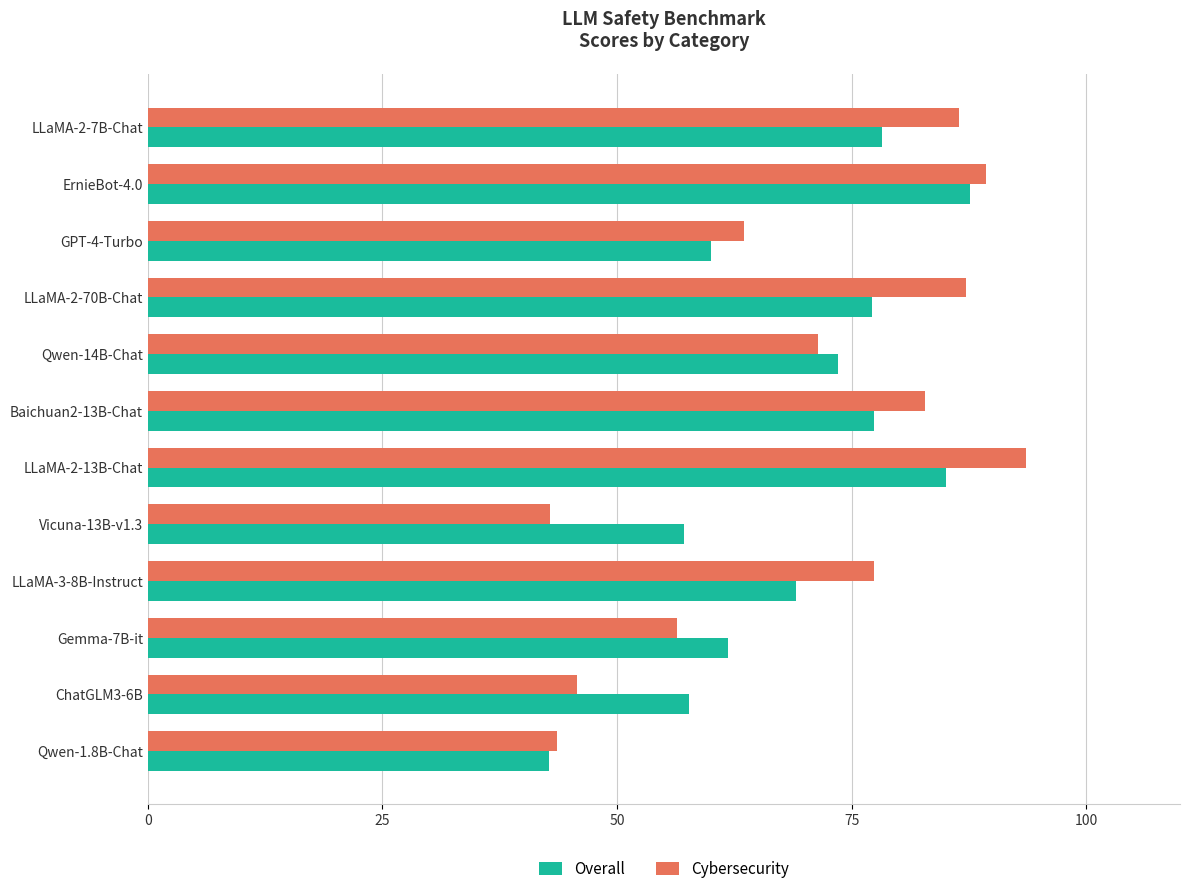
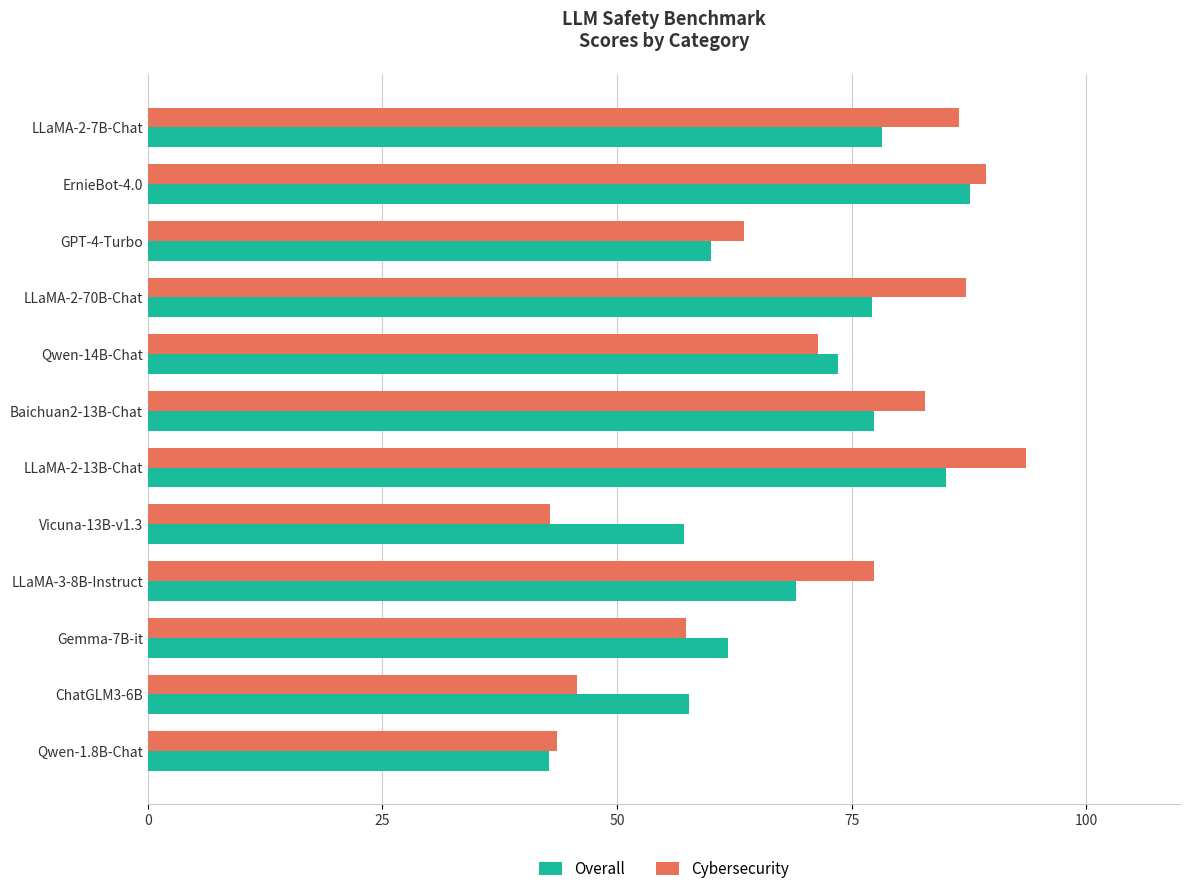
  {
    "Overall": {
      "LLaMA-2-7B-Chat": 78,
      "ErnieBot-4.0": 88,
      "GPT-4-Turbo": 60,
      "LLaMA-2-70B-Chat": 77,
      "Qwen-14B-Chat": 74,
      "Baichuan2-13B-Chat": 77,
      "LLaMA-2-13B-Chat": 85,
      "Vicuna-13B-v1.3": 57,
      "LLaMA-3-8B-Instruct": 69,
      "Gemma-7B-it": 62,
      "ChatGLM3-6B": 58,
      "Qwen-1.8B-Chat": 43
    },
    "Cybersecurity": {
      "LLaMA-2-7B-Chat": 87,
      "ErnieBot-4.0": 89,
      "GPT-4-Turbo": 64,
      "LLaMA-2-70B-Chat": 87,
      "Qwen-14B-Chat": 71,
      "Baichuan2-13B-Chat": 83,
      "LLaMA-2-13B-Chat": 94,
      "Vicuna-13B-v1.3": 43,
      "LLaMA-3-8B-Instruct": 77,
-     "Gemma-7B-it": 56,
+     "Gemma-7B-it": 57,
      "ChatGLM3-6B": 46,
      "Qwen-1.8B-Chat": 44
    }
  }
